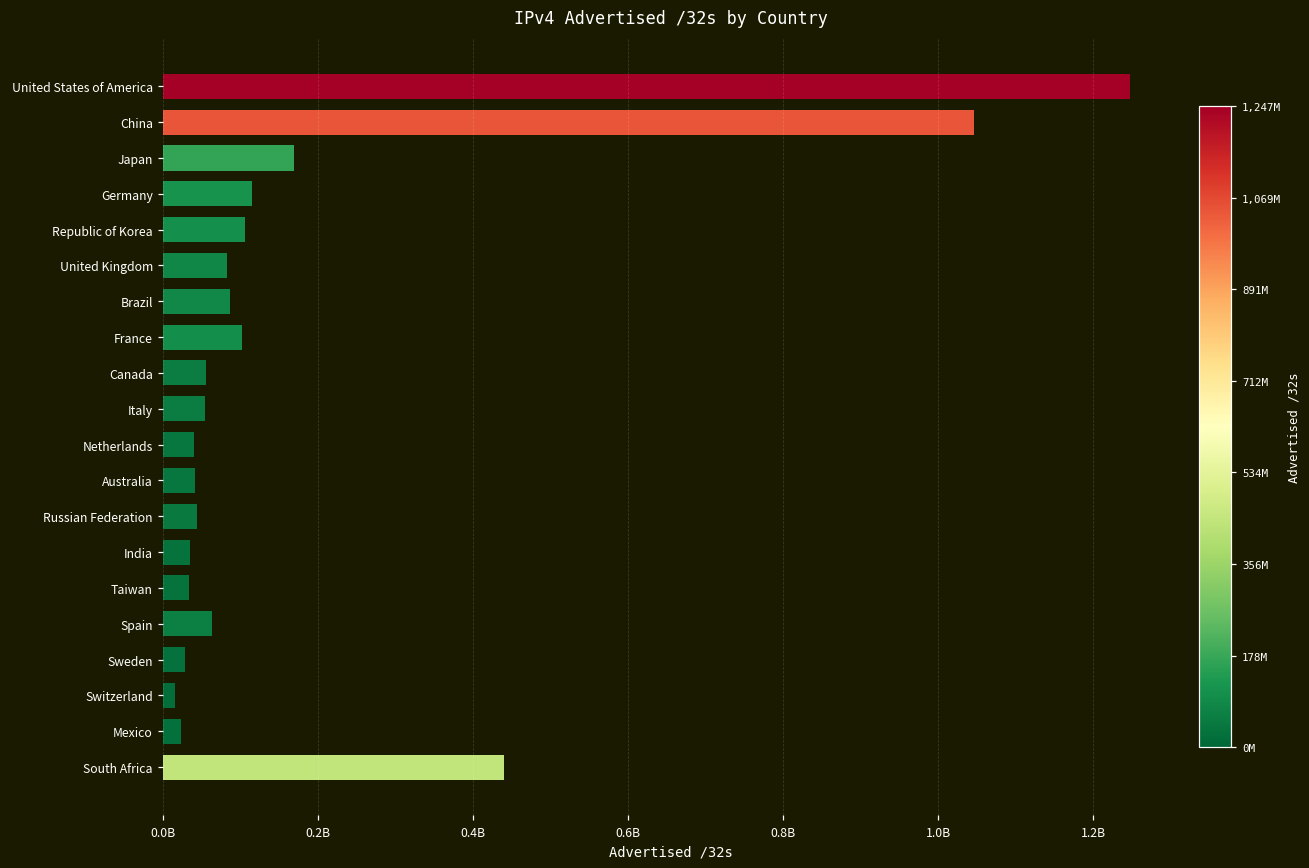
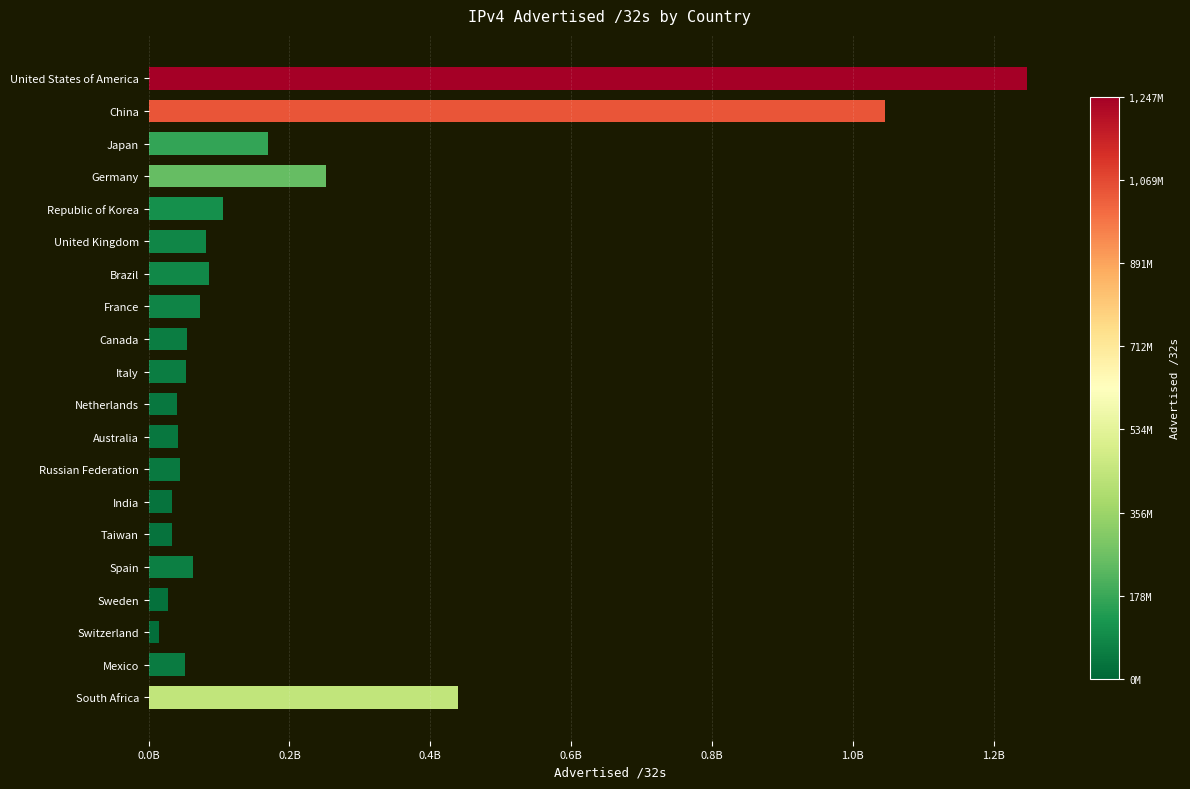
  {
    "United States of America": 1250000000,
    "China": 1050000000,
    "Japan": 170000000,
-   "Germany": 110000000,
+   "Germany": 250000000,
    "Republic of Korea": 110000000,
    "United Kingdom": 80000000,
    "Brazil": 90000000,
-   "France": 100000000,
+   "France": 70000000,
    "Canada": 60000000,
    "Italy": 50000000,
    "Netherlands": 40000000,
    "Australia": 40000000,
    "Russian Federation": 40000000,
    "India": 30000000,
    "Taiwan": 30000000,
    "Spain": 60000000,
    "Sweden": 30000000,
    "Switzerland": 20000000,
-   "Mexico": 20000000,
+   "Mexico": 50000000,
    "South Africa": 440000000
  }
